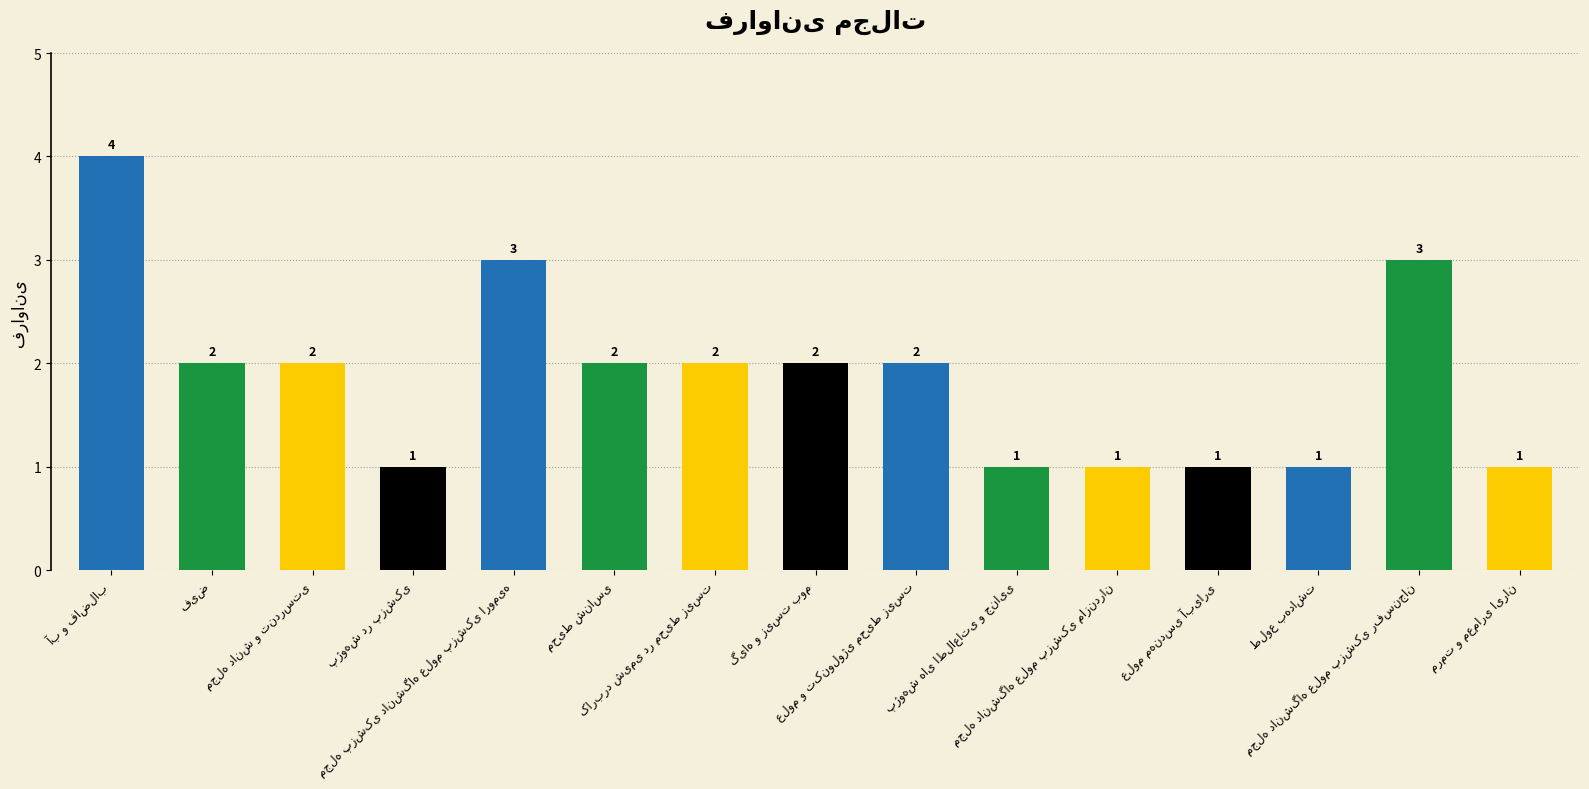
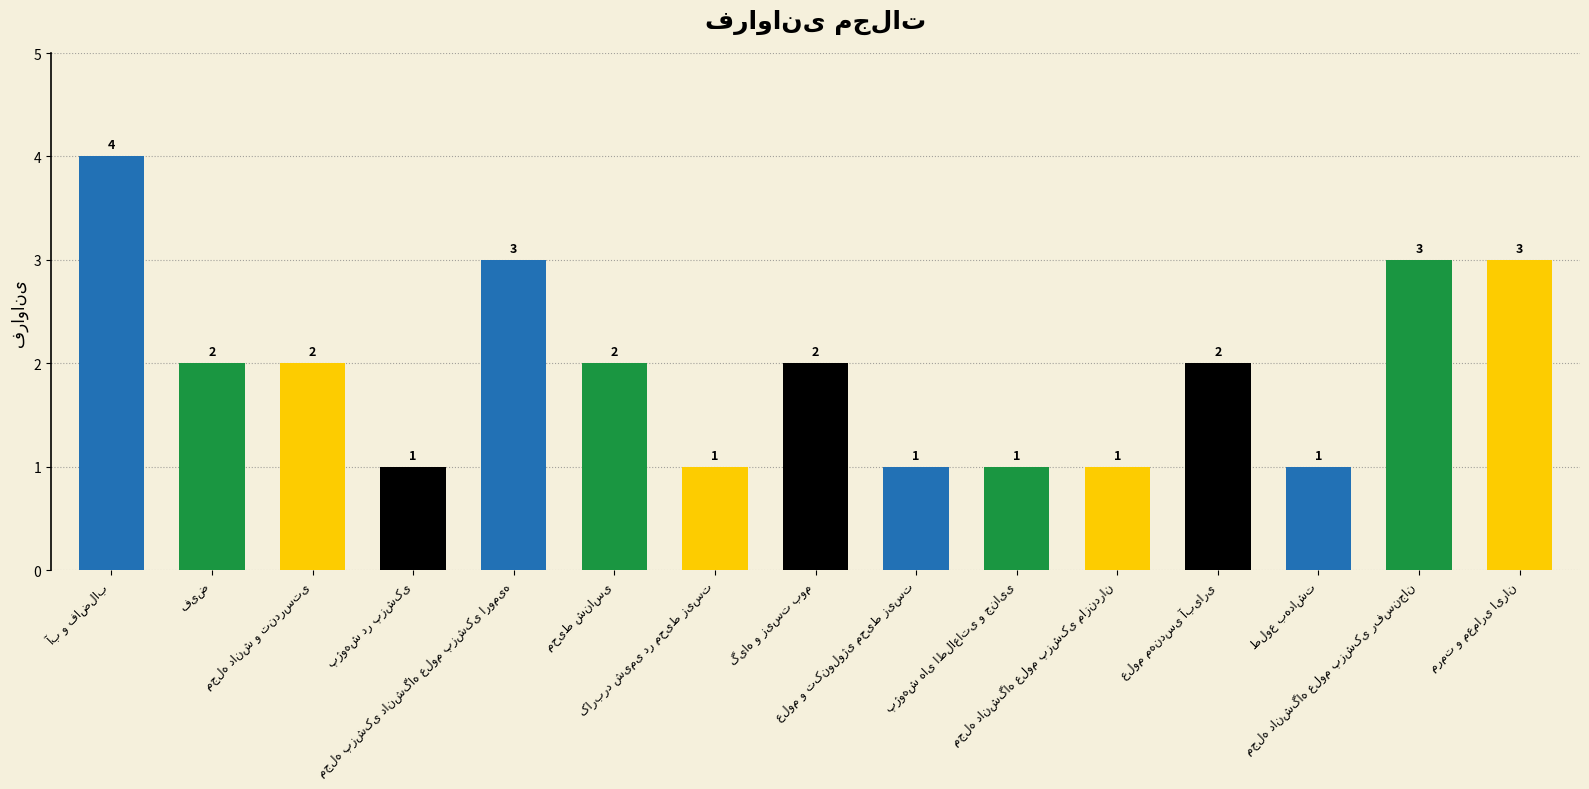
  {
    "آب و فاضلاب": 4,
    "فیض": 2,
    "مجله دانش و تندرستی": 2,
    "پژوهش در پزشکی": 1,
    "مجله پزشکی دانشگاه علوم پزشکی ارومیه": 3,
    "محیط شناسی": 2,
-   "کاربرد شیمی در محیط زیست": 2,
+   "کاربرد شیمی در محیط زیست": 1,
    "گیاه و زیست بوم": 2,
-   "علوم و تکنولوژی محیط زیست": 2,
+   "علوم و تکنولوژی محیط زیست": 1,
    "پژوهش های اطلاعاتی و جنایی": 1,
    "مجله دانشگاه علوم پزشکی مازندران": 1,
-   "علوم مهندسی آبیاری": 1,
+   "علوم مهندسی آبیاری": 2,
    "طلوع بهداشت": 1,
    "مجله دانشگاه علوم پزشکی رفسنجان": 3,
-   "مرمت و معماری ایران": 1
+   "مرمت و معماری ایران": 3
  }
